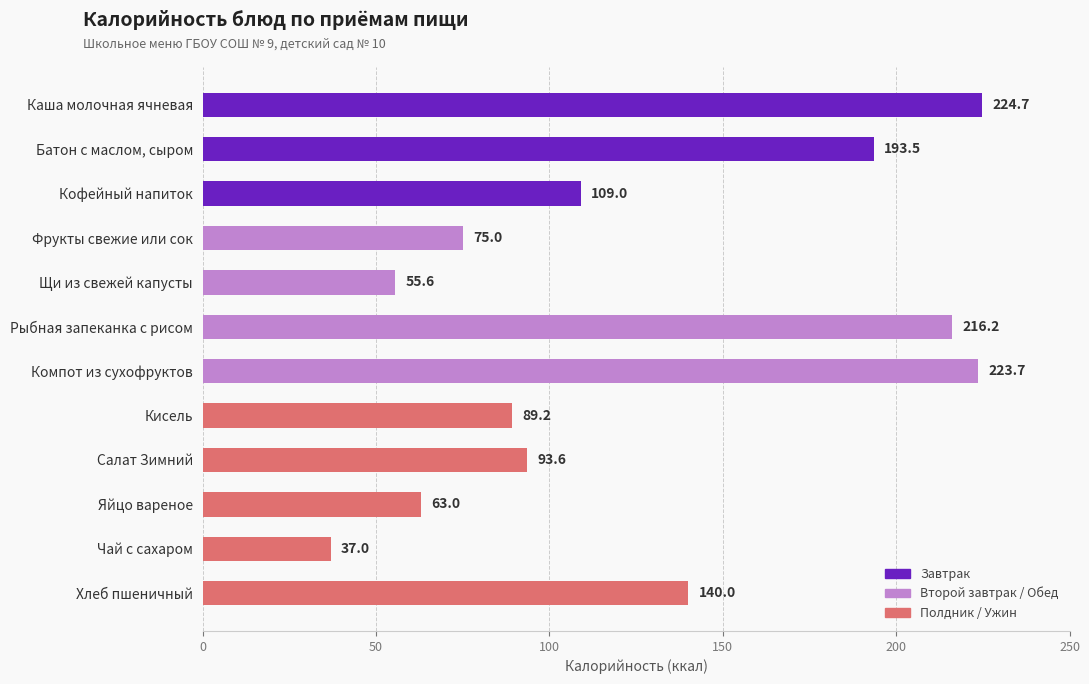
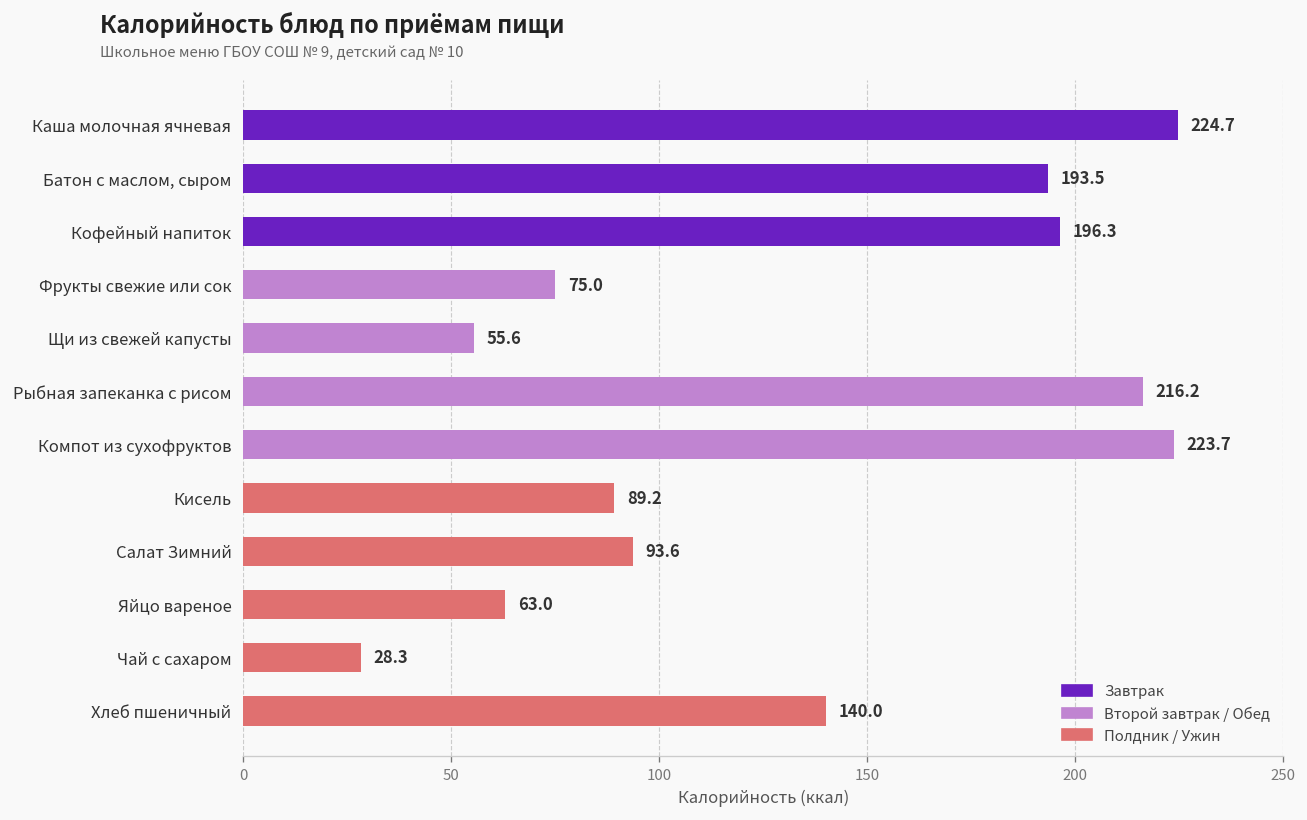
  {
    "Каша молочная ячневая": 224.7,
    "Батон с маслом, сыром": 193.5,
-   "Кофейный напиток": 109.0,
+   "Кофейный напиток": 196.3,
    "Фрукты свежие или сок": 75.0,
    "Щи из свежей капусты": 55.6,
    "Рыбная запеканка с рисом": 216.2,
    "Компот из сухофруктов": 223.7,
    "Кисель": 89.2,
    "Салат Зимний": 93.6,
    "Яйцо вареное": 63.0,
-   "Чай с сахаром": 37.0,
+   "Чай с сахаром": 28.3,
    "Хлеб пшеничный": 140.0
  }
